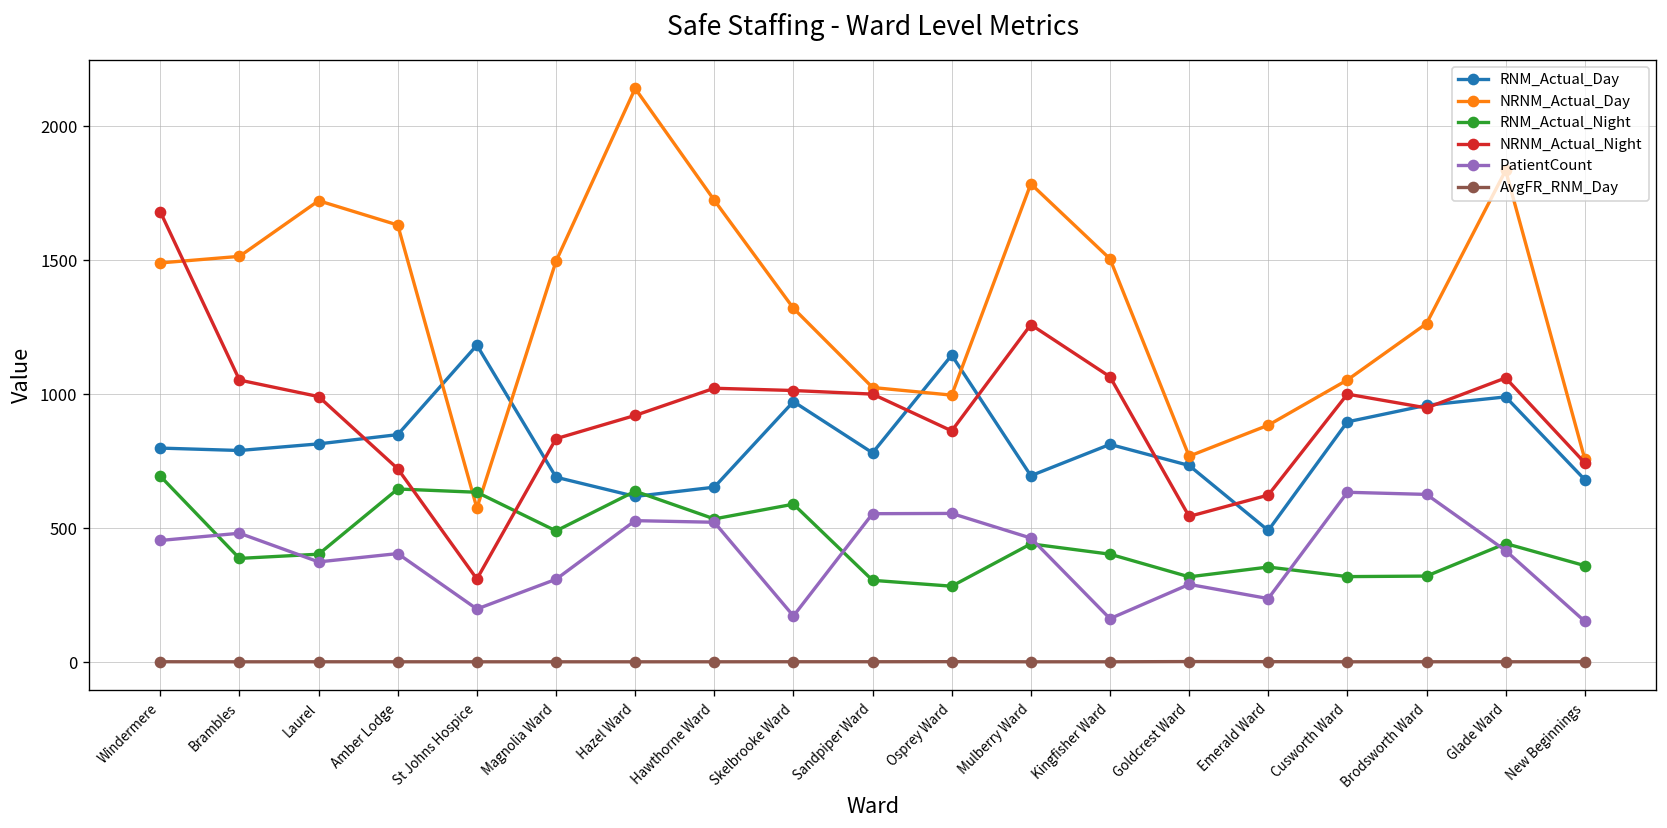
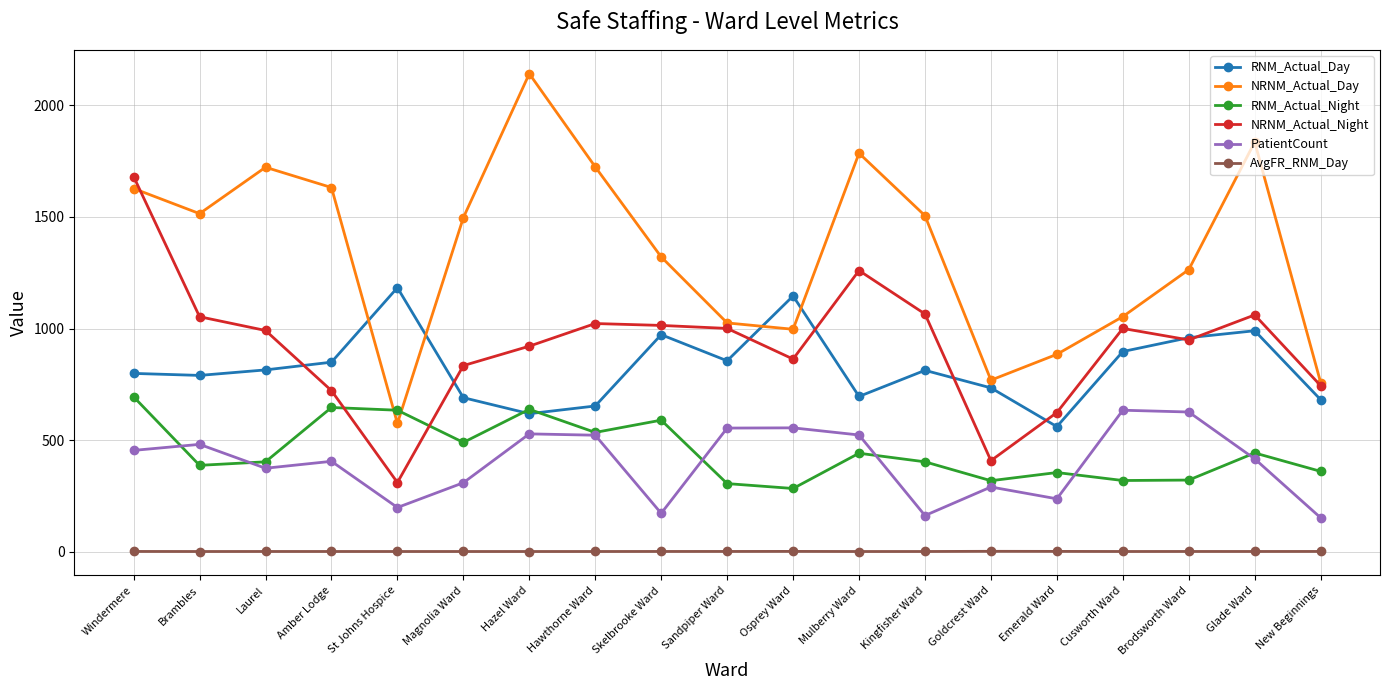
  {
    "RNM_Actual_Day": {
      "Windermere": 800,
      "Brambles": 790,
      "Laurel": 810,
      "Amber Lodge": 850,
      "St Johns Hospice": 1180,
      "Magnolia Ward": 690,
      "Hazel Ward": 620,
      "Hawthorne Ward": 650,
      "Skelbrooke Ward": 970,
-     "Sandpiper Ward": 780,
+     "Sandpiper Ward": 860,
      "Osprey Ward": 1150,
      "Mulberry Ward": 700,
      "Kingfisher Ward": 810,
      "Goldcrest Ward": 730,
-     "Emerald Ward": 490,
+     "Emerald Ward": 560,
      "Cusworth Ward": 900,
      "Glade Ward": 990,
      "New Beginnings": 680
    },
    "NRNM_Actual_Day": {
-     "Windermere": 1490,
+     "Windermere": 1630,
      "Brambles": 1520,
      "Laurel": 1720,
      "Amber Lodge": 1630,
      "St Johns Hospice": 570,
      "Magnolia Ward": 1500,
      "Hazel Ward": 2140,
      "Hawthorne Ward": 1720,
      "Skelbrooke Ward": 1320,
      "Sandpiper Ward": 1030,
      "Osprey Ward": 1000,
      "Mulberry Ward": 1790,
      "Kingfisher Ward": 1510,
      "Goldcrest Ward": 770,
      "Emerald Ward": 880,
      "Cusworth Ward": 1050,
      "Brodsworth Ward": 1260,
      "New Beginnings": 760
    },
    "RNM_Actual_Night": {
      "Windermere": 690,
      "Brambles": 390,
      "Laurel": 400,
      "Amber Lodge": 650,
      "St Johns Hospice": 630,
      "Magnolia Ward": 490,
      "Hazel Ward": 640,
      "Hawthorne Ward": 530,
      "Skelbrooke Ward": 590,
      "Sandpiper Ward": 310,
      "Osprey Ward": 280,
      "Mulberry Ward": 440,
      "Kingfisher Ward": 400,
      "Goldcrest Ward": 320,
      "Emerald Ward": 350,
      "Cusworth Ward": 320,
      "Brodsworth Ward": 320,
      "Glade Ward": 440,
      "New Beginnings": 360
    },
    "NRNM_Actual_Night": {
      "Windermere": 1680,
      "Brambles": 1050,
      "Laurel": 990,
      "Amber Lodge": 720,
      "St Johns Hospice": 310,
      "Magnolia Ward": 830,
      "Hazel Ward": 920,
      "Hawthorne Ward": 1020,
      "Skelbrooke Ward": 1010,
      "Sandpiper Ward": 1000,
      "Osprey Ward": 860,
      "Mulberry Ward": 1260,
      "Kingfisher Ward": 1070,
-     "Goldcrest Ward": 540,
+     "Goldcrest Ward": 410,
      "Emerald Ward": 620,
      "Cusworth Ward": 1000,
      "Glade Ward": 1060,
      "New Beginnings": 740
    },
    "PatientCount": {
      "Windermere": 450,
      "Brambles": 480,
      "Laurel": 370,
      "Amber Lodge": 410,
      "St Johns Hospice": 200,
      "Magnolia Ward": 310,
      "Hazel Ward": 530,
      "Hawthorne Ward": 520,
      "Skelbrooke Ward": 170,
      "Sandpiper Ward": 550,
      "Osprey Ward": 560,
-     "Mulberry Ward": 460,
+     "Mulberry Ward": 520,
      "Kingfisher Ward": 160,
      "Goldcrest Ward": 290,
      "Emerald Ward": 240,
      "Cusworth Ward": 630,
      "Brodsworth Ward": 630,
      "Glade Ward": 420,
      "New Beginnings": 150
    },
    "AvgFR_RNM_Day": {
      "Windermere": 0,
      "Brambles": 0,
      "Laurel": 0,
      "Amber Lodge": 0,
      "St Johns Hospice": 0,
      "Magnolia Ward": 0,
      "Hazel Ward": 0,
      "Hawthorne Ward": 0,
      "Skelbrooke Ward": 0,
      "Sandpiper Ward": 0,
      "Osprey Ward": 0,
      "Mulberry Ward": 0,
      "Kingfisher Ward": 0,
      "Goldcrest Ward": 0,
      "Emerald Ward": 0,
      "Cusworth Ward": 0,
      "Brodsworth Ward": 0,
      "Glade Ward": 0,
      "New Beginnings": 0
    }
  }
